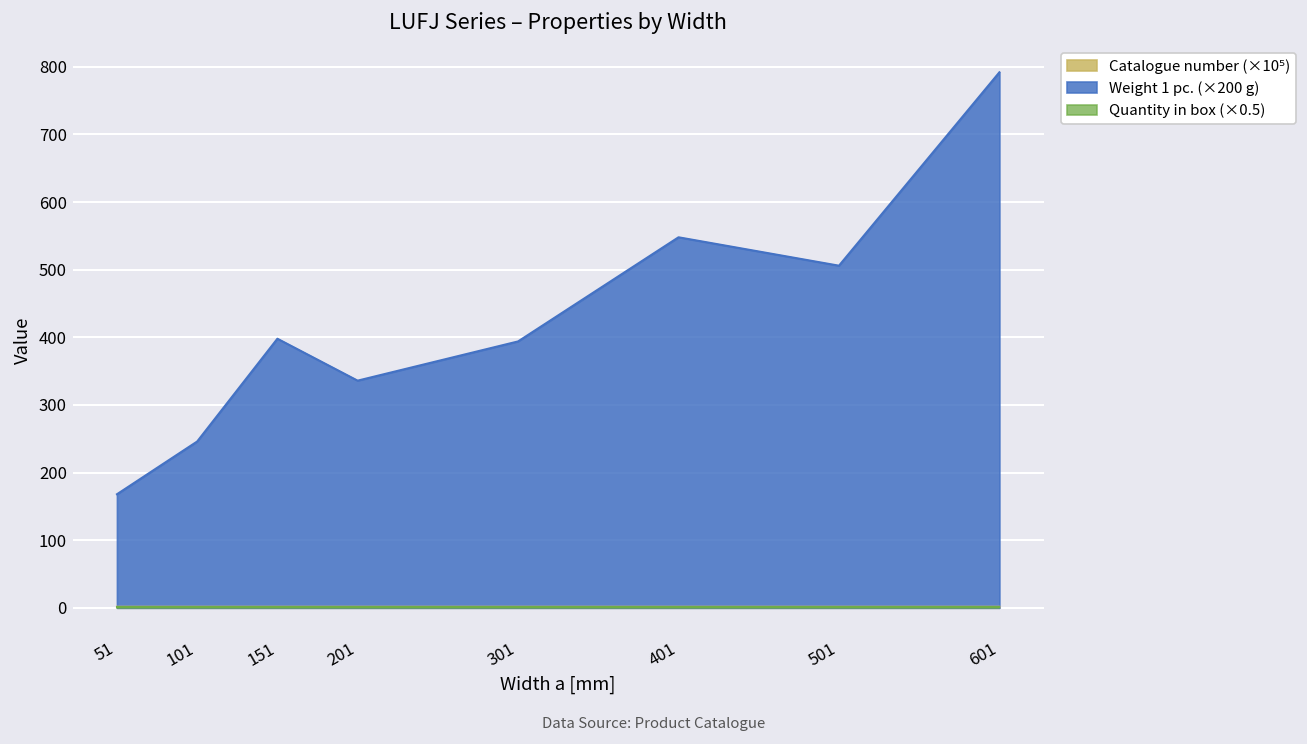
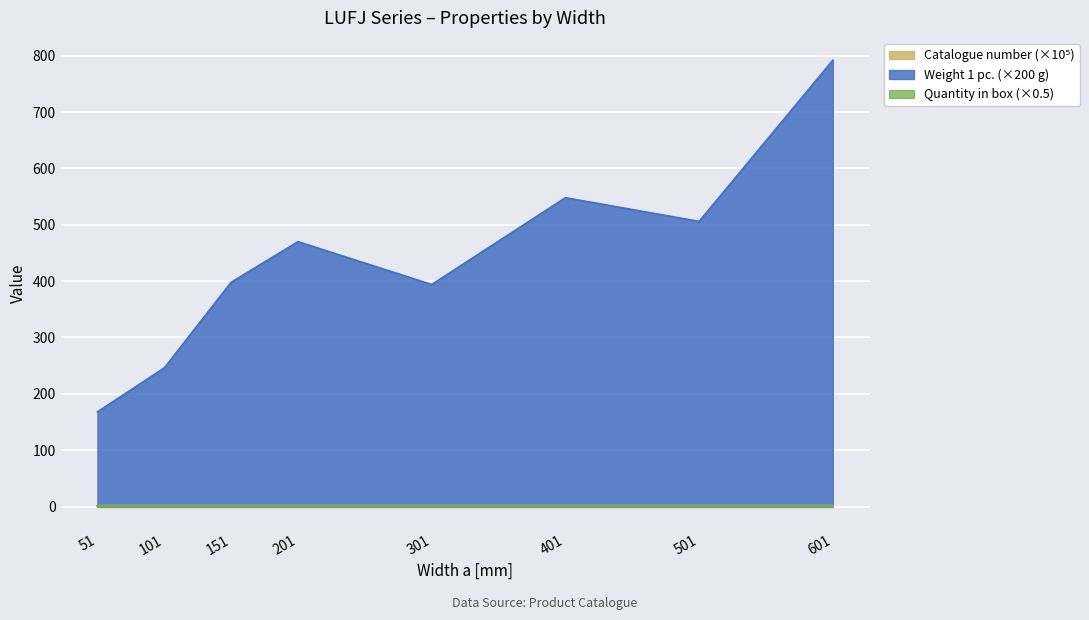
  {
    "Quantity in box (×0.5)": {
      "51": 0,
      "101": 0,
      "151": 0,
      "201": 0,
      "301": 0,
      "401": 0,
      "501": 0,
      "601": 0
    },
    "Weight 1 pc. (×200 g)": {
      "51": 170,
      "101": 250,
      "151": 400,
-     "201": 340,
+     "201": 470,
      "301": 390,
      "401": 550,
      "501": 510,
      "601": 790
    }
  }
